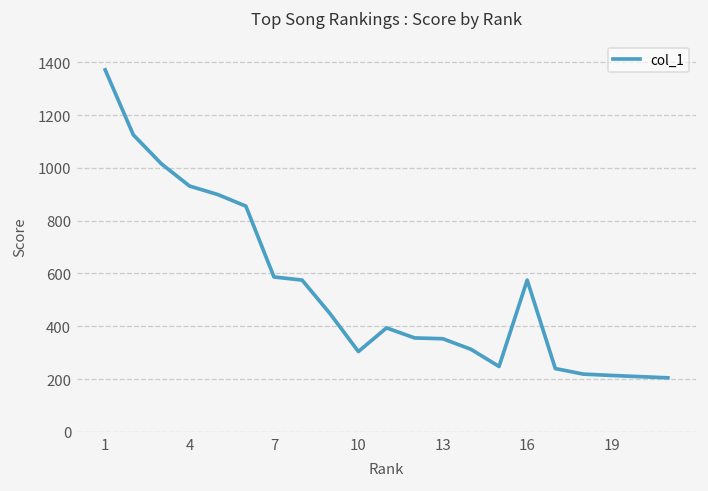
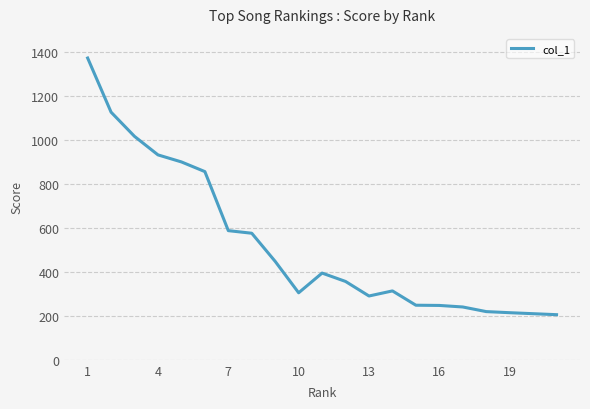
  {
    "1": 1370,
    "4": 930,
    "7": 590,
    "10": 300,
-   "13": 350,
-   "16": 570,
+   "13": 290,
+   "16": 250,
    "19": 210
  }
